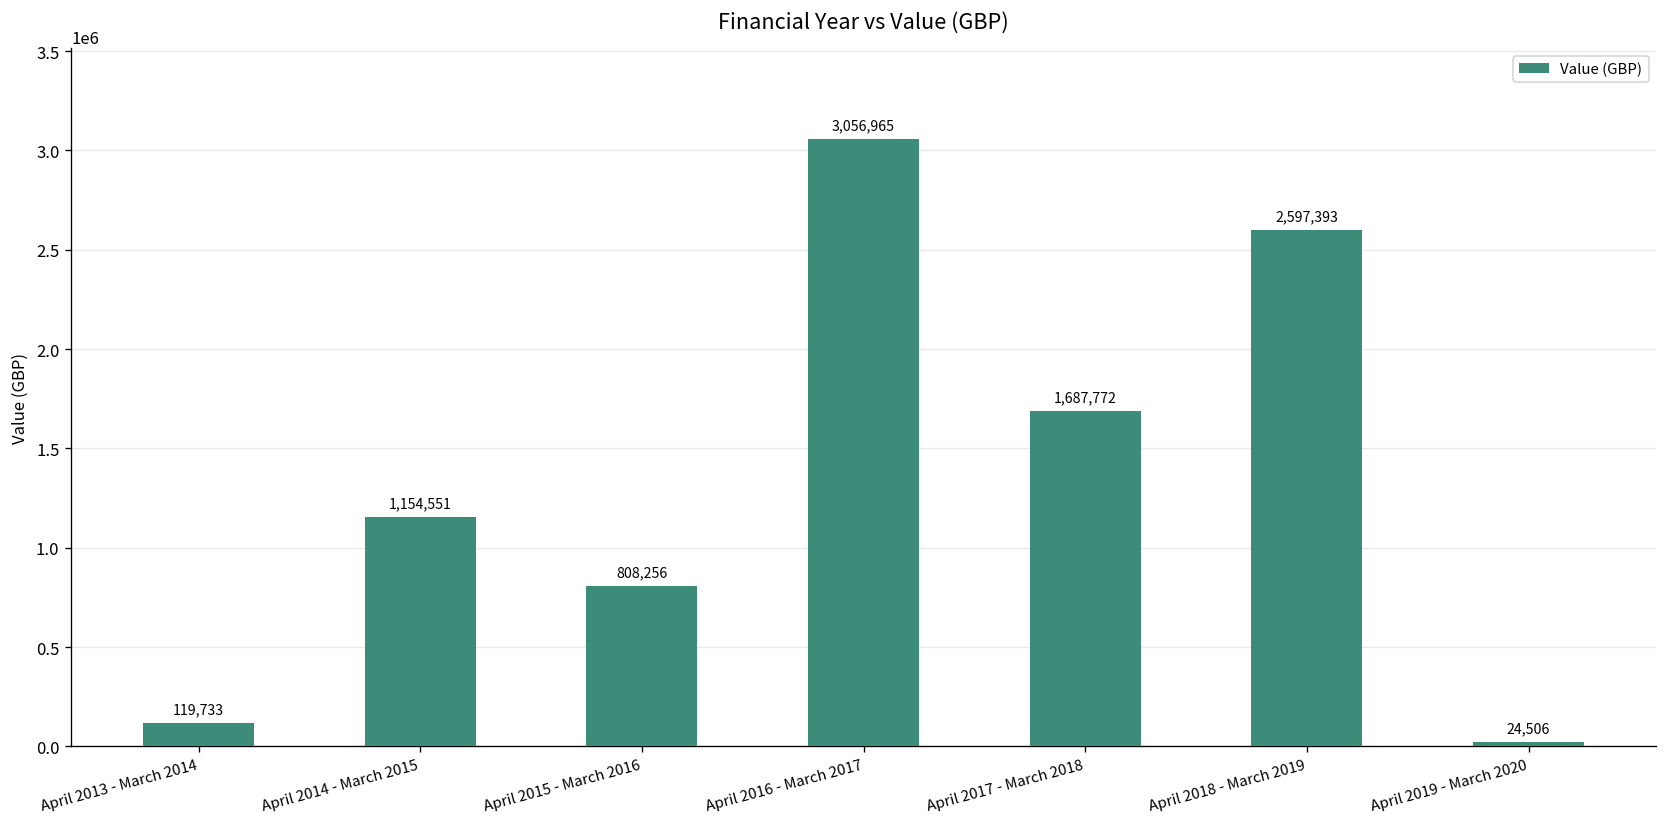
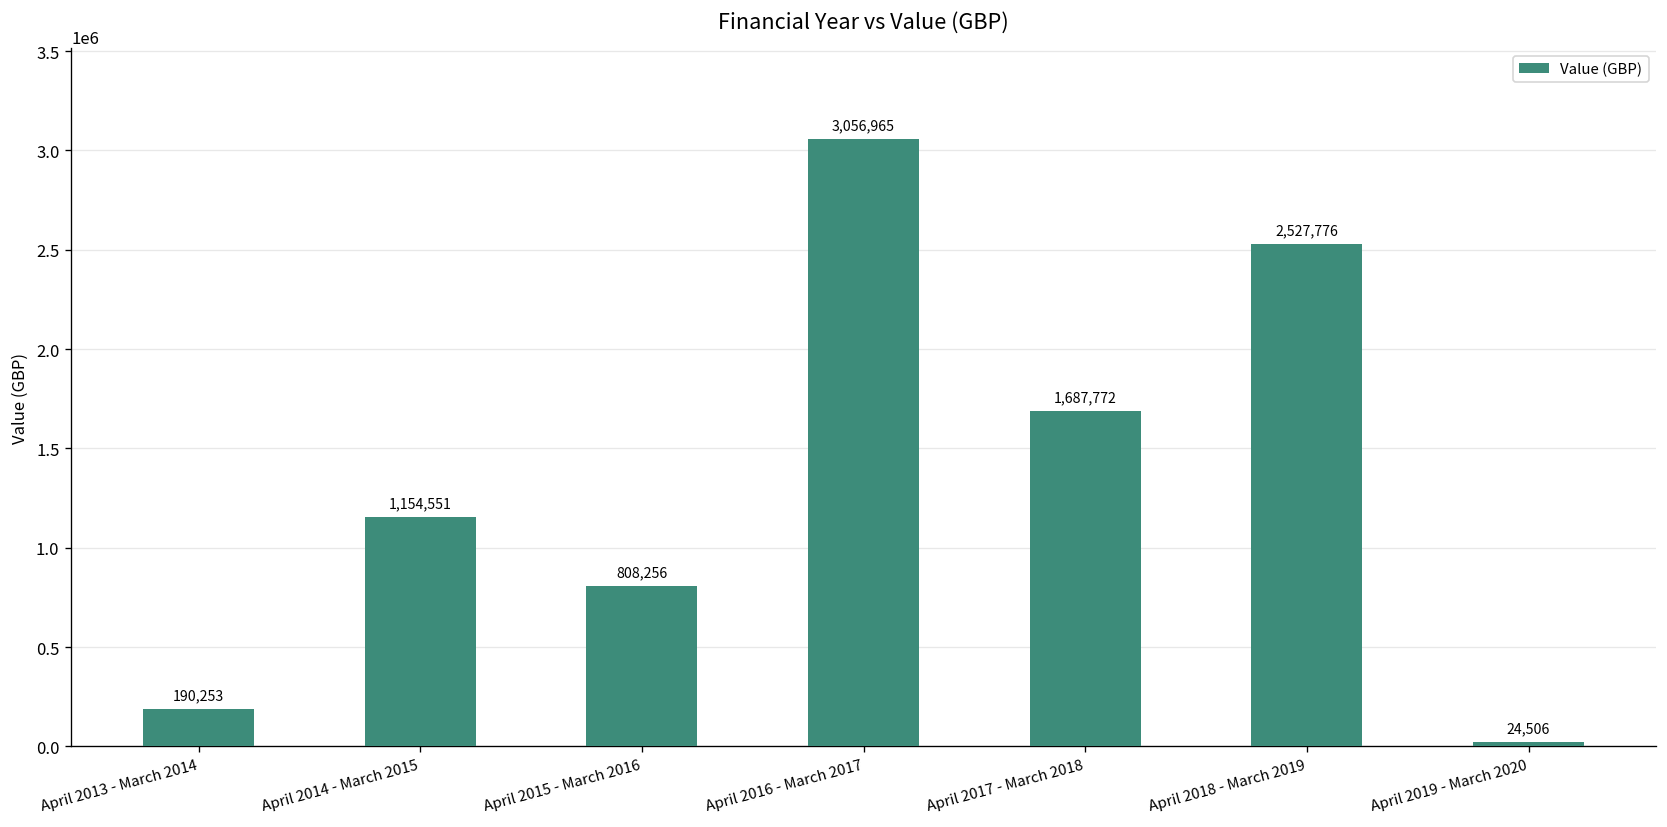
  {
-   "April 2013 - March 2014": "119,733",
+   "April 2013 - March 2014": "190,253",
    "April 2014 - March 2015": "1,154,551",
    "April 2015 - March 2016": "808,256",
    "April 2016 - March 2017": "3,056,965",
    "April 2017 - March 2018": "1,687,772",
-   "April 2018 - March 2019": "2,597,393",
+   "April 2018 - March 2019": "2,527,776",
    "April 2019 - March 2020": "24,506"
  }
